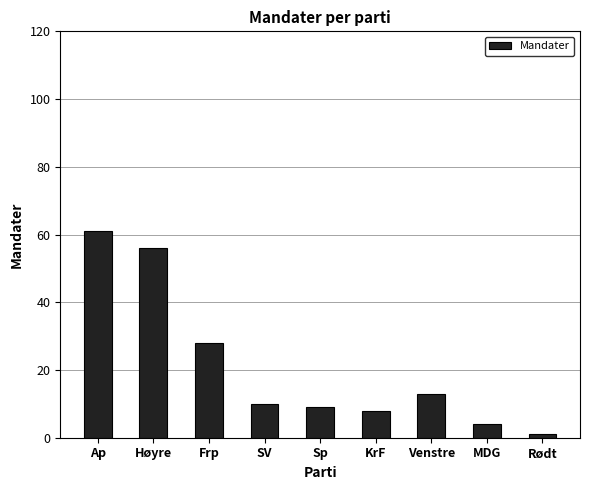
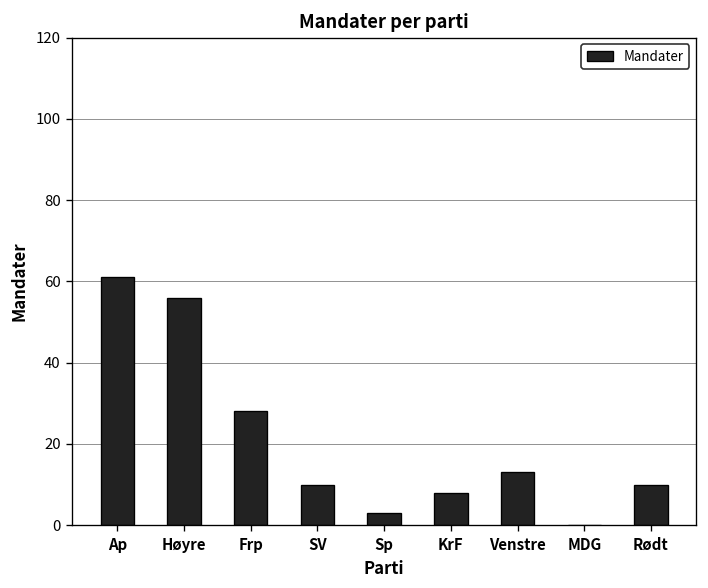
  {
    "Ap": 61,
    "Høyre": 56,
    "Frp": 28,
    "SV": 10,
-   "Sp": 9,
+   "Sp": 3,
    "KrF": 8,
    "Venstre": 13,
-   "MDG": 4,
-   "Rødt": 1
+   "MDG": 0,
+   "Rødt": 10
  }
